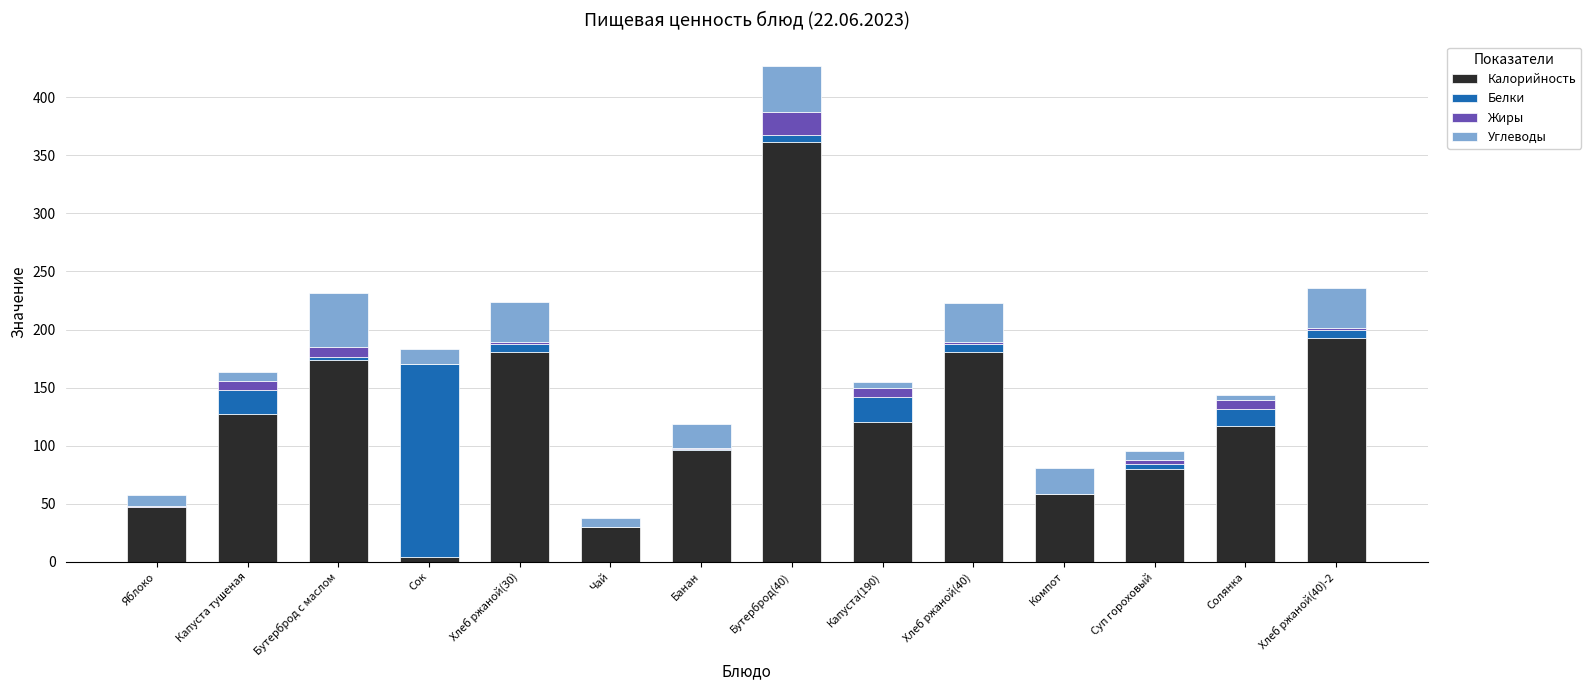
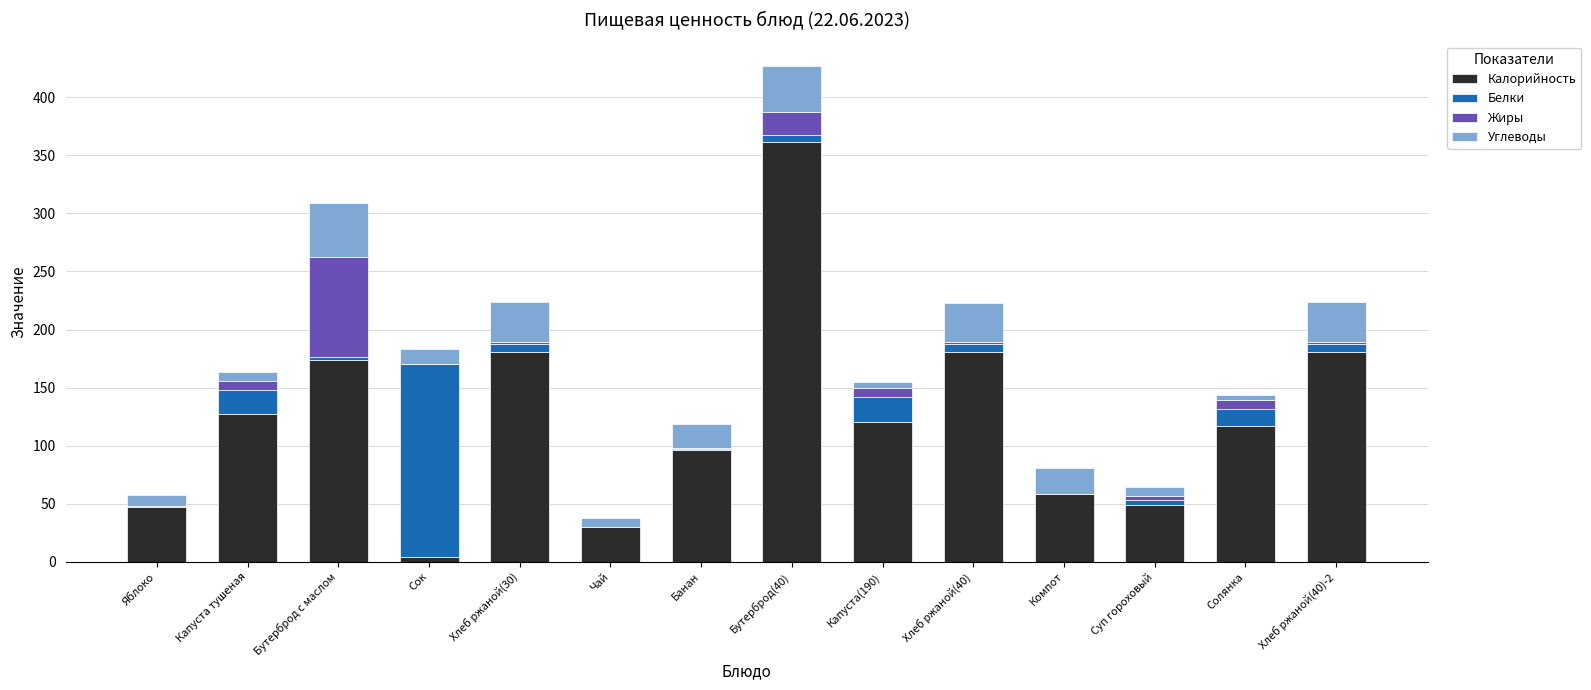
  {
    "Калорийность": {
      "Яблоко": 47,
      "Капуста тушеная": 127,
      "Бутерброд с маслом": 174,
      "Сок": 4,
      "Хлеб ржаной(30)": 181,
      "Чай": 30,
      "Банан": 96,
      "Бутерброд(40)": 362,
      "Капуста(190)": 120,
      "Хлеб ржаной(40)": 181,
      "Компот": 58,
-     "Суп гороховый": 80,
+     "Суп гороховый": 49,
      "Солянка": 117,
-     "Хлеб ржаной(40)-2": 193
+     "Хлеб ржаной(40)-2": 181
    },
    "Белки": {
      "Капуста тушеная": 21,
      "Бутерброд с маслом": 3,
      "Сок": 166,
      "Хлеб ржаной(30)": 7,
      "Чай": 0,
      "Бутерброд(40)": 6,
      "Капуста(190)": 21,
      "Хлеб ржаной(40)": 7,
      "Суп гороховый": 4,
      "Солянка": 14,
      "Хлеб ржаной(40)-2": 7
    },
    "Жиры": {
      "Капуста тушеная": 8,
-     "Бутерброд с маслом": 8,
+     "Бутерброд с маслом": 86,
      "Чай": 0,
      "Бутерброд(40)": 20,
      "Капуста(190)": 8,
      "Компот": 0,
      "Суп гороховый": 4,
      "Солянка": 8
    },
    "Углеводы": {
      "Яблоко": 10,
      "Капуста тушеная": 8,
      "Бутерброд с маслом": 46,
      "Сок": 13,
      "Хлеб ржаной(30)": 34,
      "Чай": 7,
      "Банан": 21,
      "Бутерброд(40)": 39,
      "Капуста(190)": 5,
      "Хлеб ржаной(40)": 34,
      "Компот": 23,
      "Суп гороховый": 8,
      "Солянка": 4,
      "Хлеб ржаной(40)-2": 34
    }
  }
